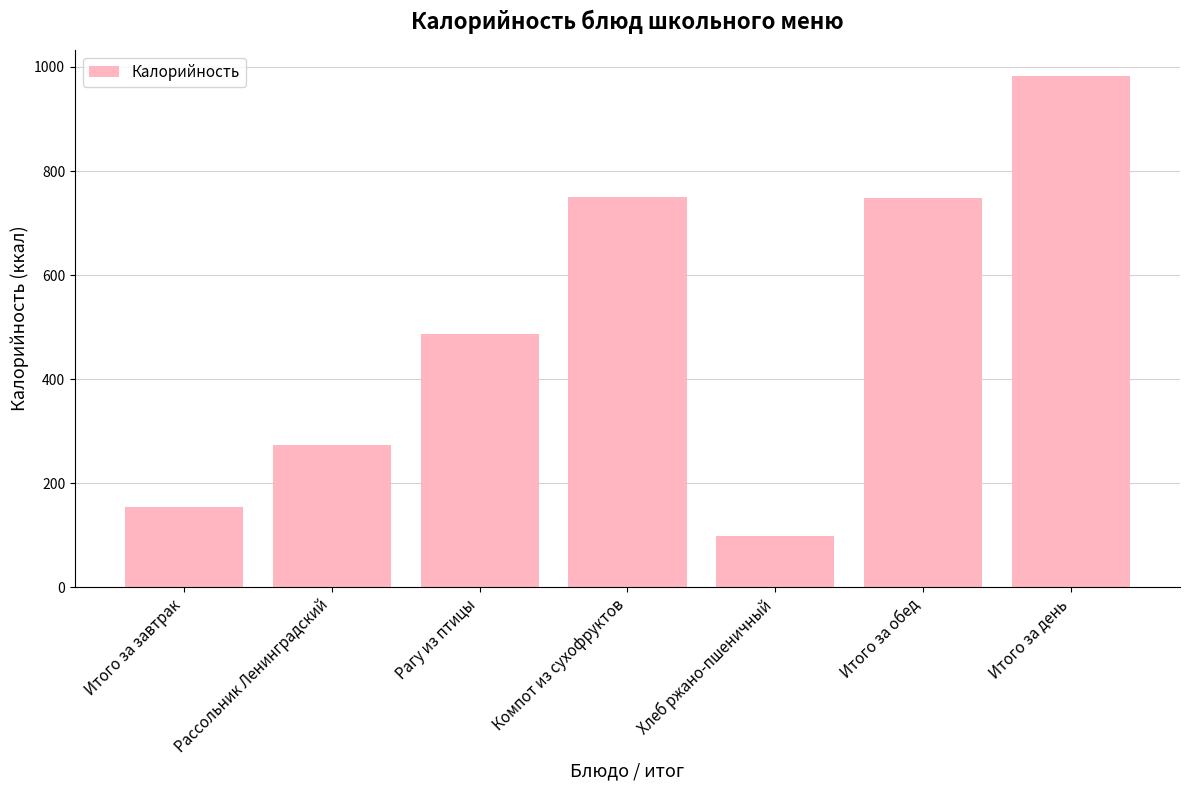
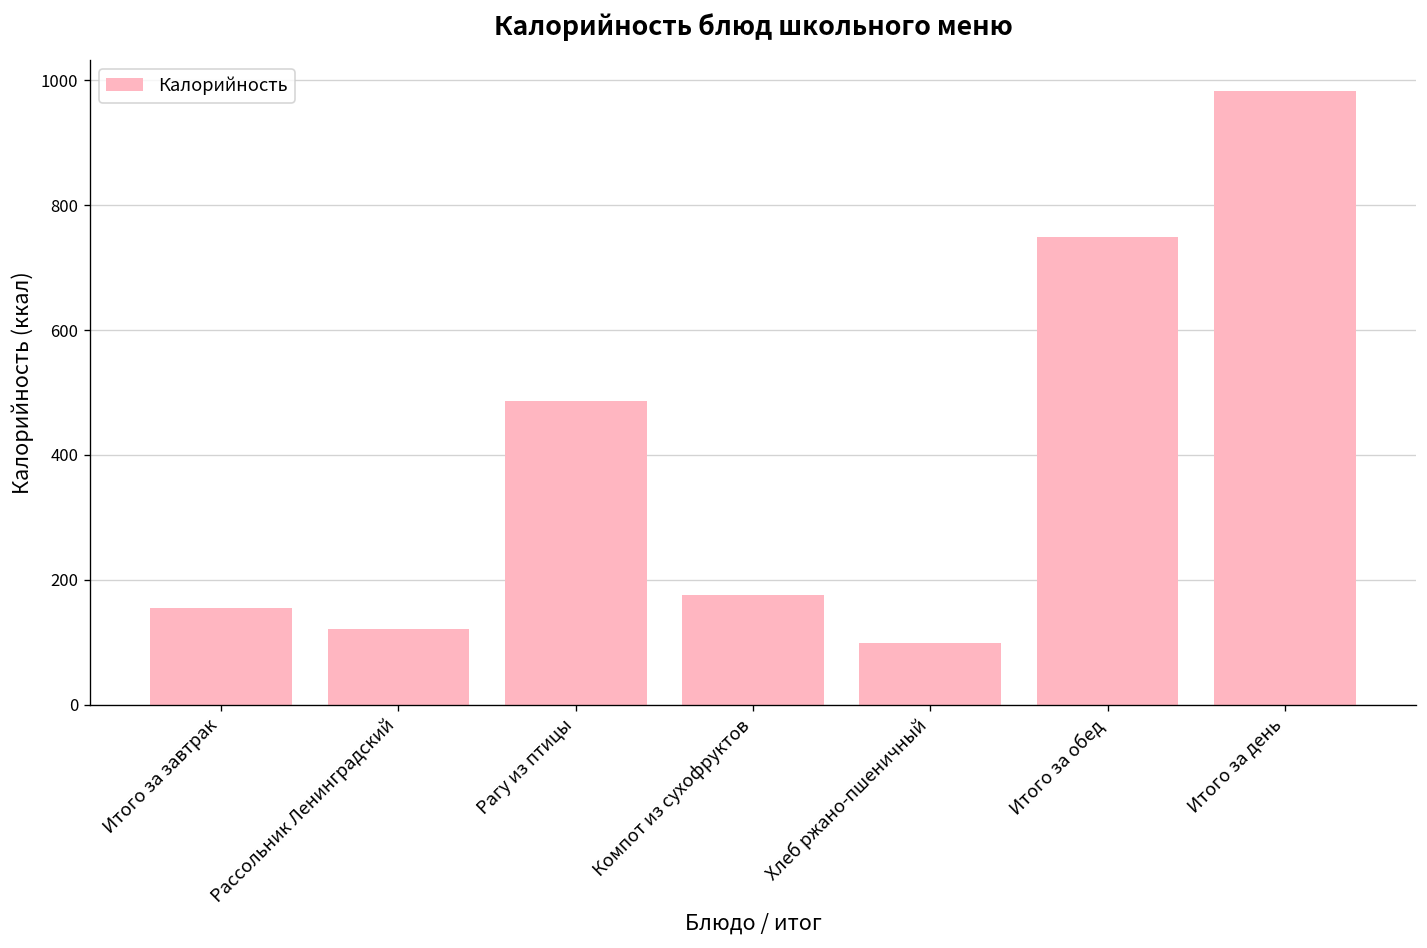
  {
    "Итого за завтрак": 150,
-   "Рассольник Ленинградский": 270,
+   "Рассольник Ленинградский": 120,
    "Рагу из птицы": 490,
-   "Компот из сухофруктов": 750,
+   "Компот из сухофруктов": 180,
    "Хлеб ржано-пшеничный": 100,
    "Итого за обед": 750,
    "Итого за день": 980
  }
